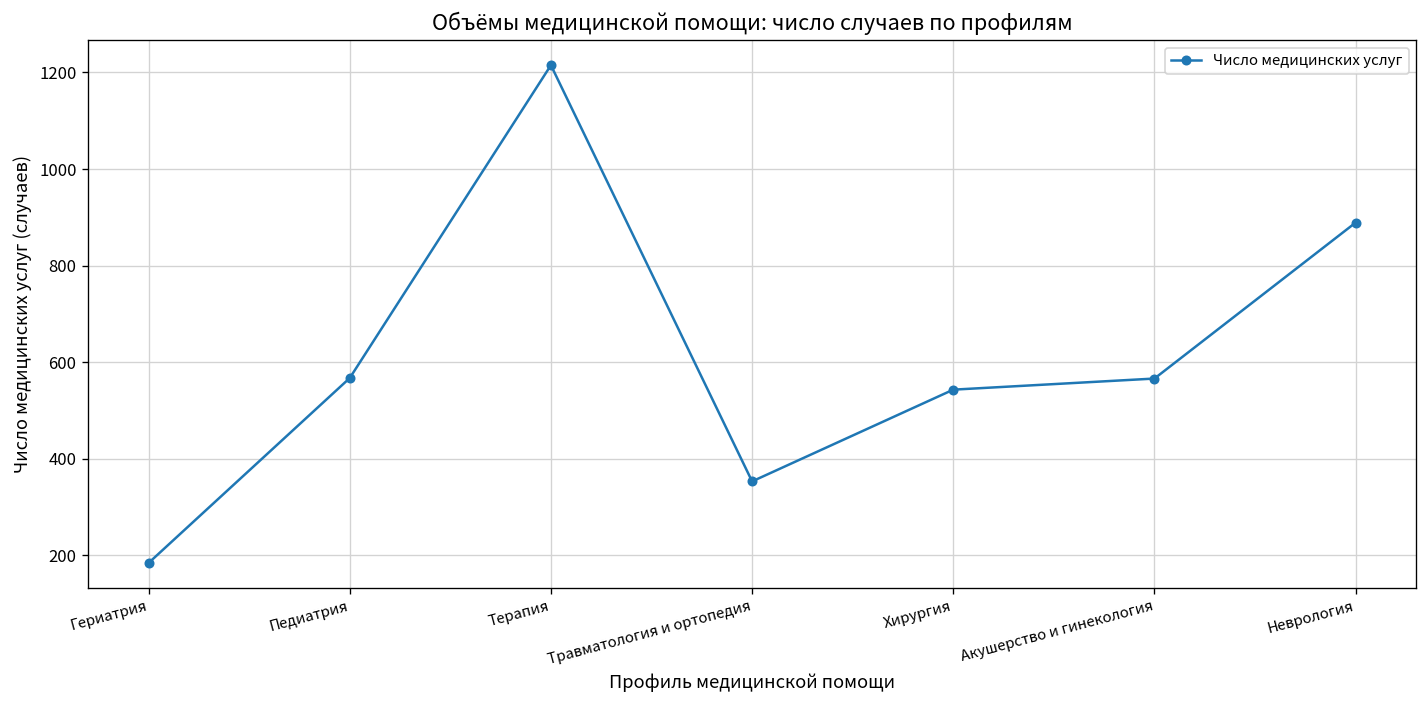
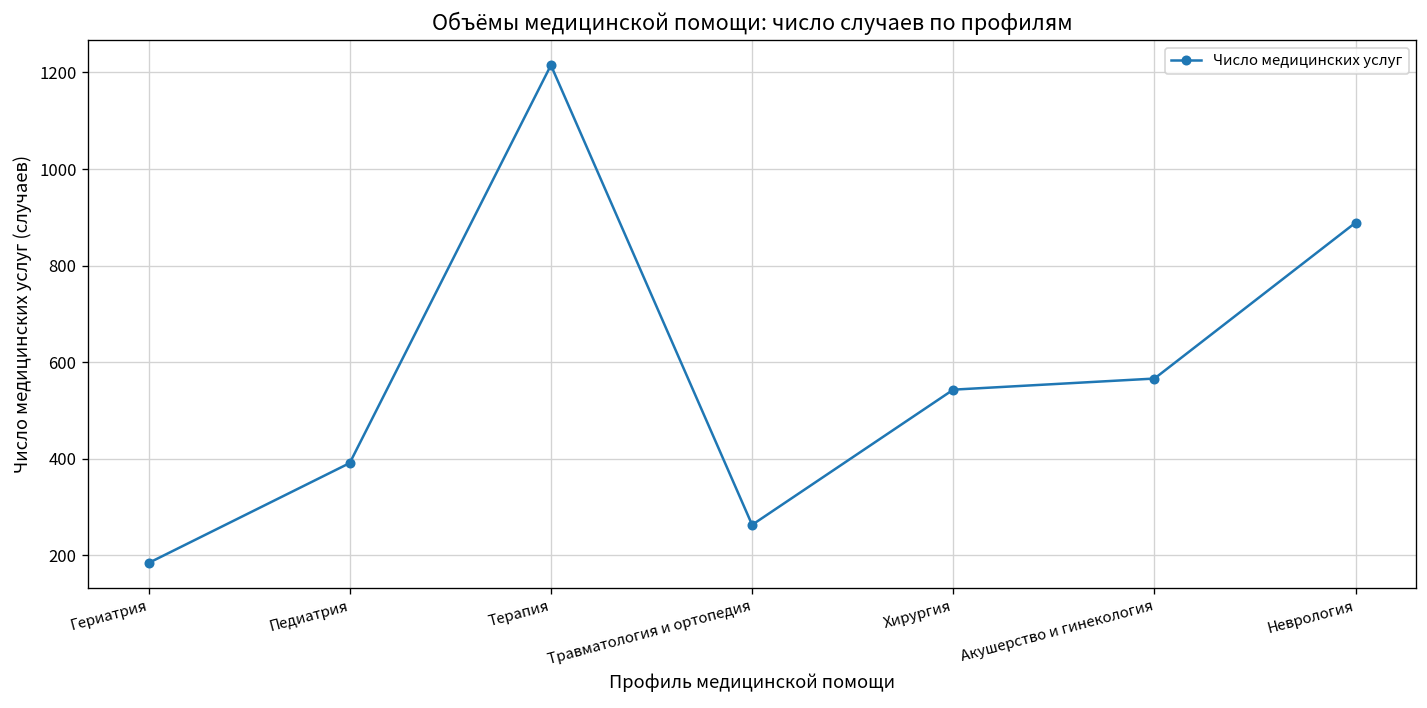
  {
    "Гериатрия": 180,
-   "Педиатрия": 570,
+   "Педиатрия": 390,
    "Терапия": 1220,
-   "Травматология и ортопедия": 350,
+   "Травматология и ортопедия": 260,
    "Хирургия": 540,
    "Акушерство и гинекология": 570,
    "Неврология": 890
  }
